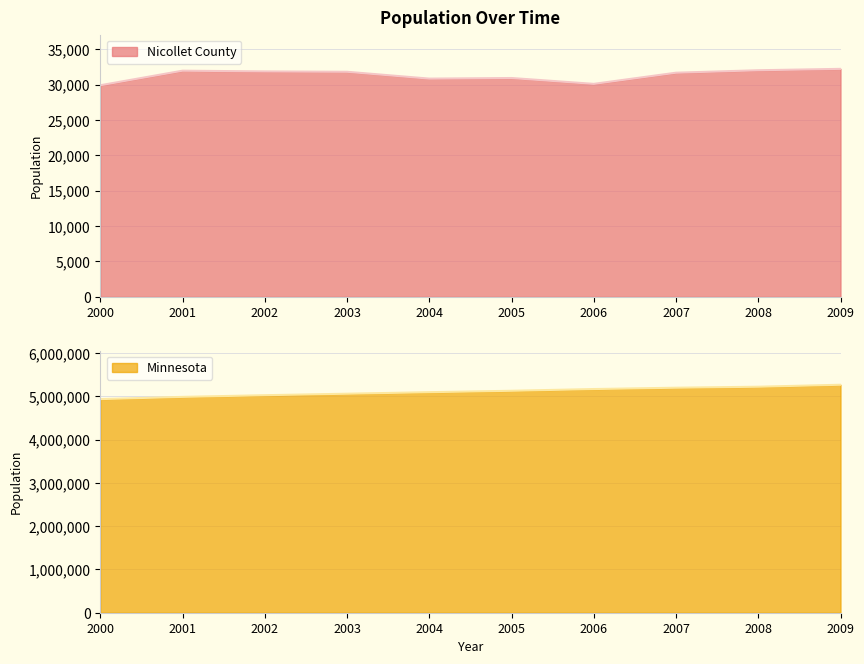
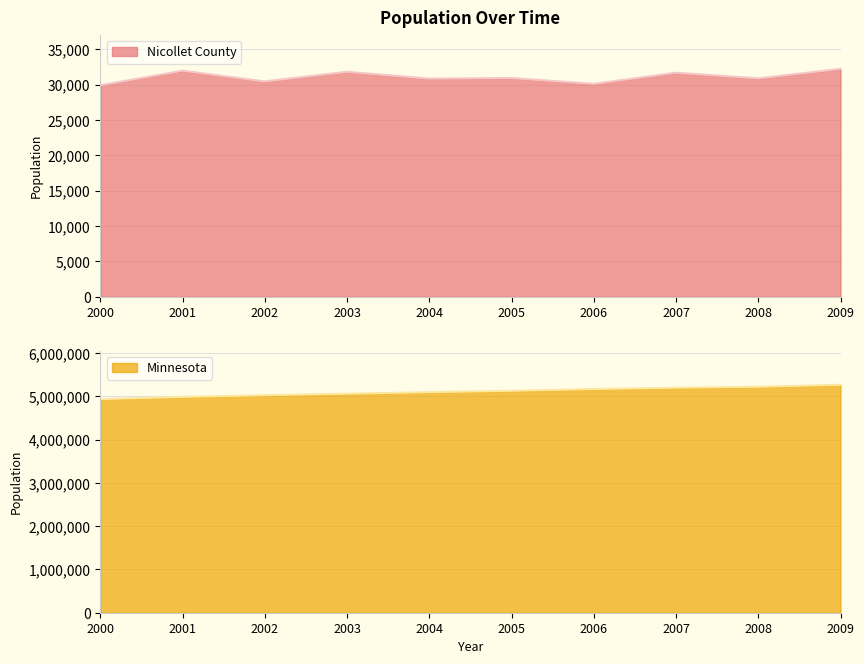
  {
    "Population Over Time": {
      "2000": "30,000",
      "2001": "32,000",
-     "2002": "32,000",
+     "2002": "30,000",
      "2003": "32,000",
      "2004": "31,000",
      "2005": "31,000",
      "2006": "30,000",
      "2007": "32,000",
-     "2008": "32,000",
+     "2008": "31,000",
      "2009": "32,000"
    }
  }
